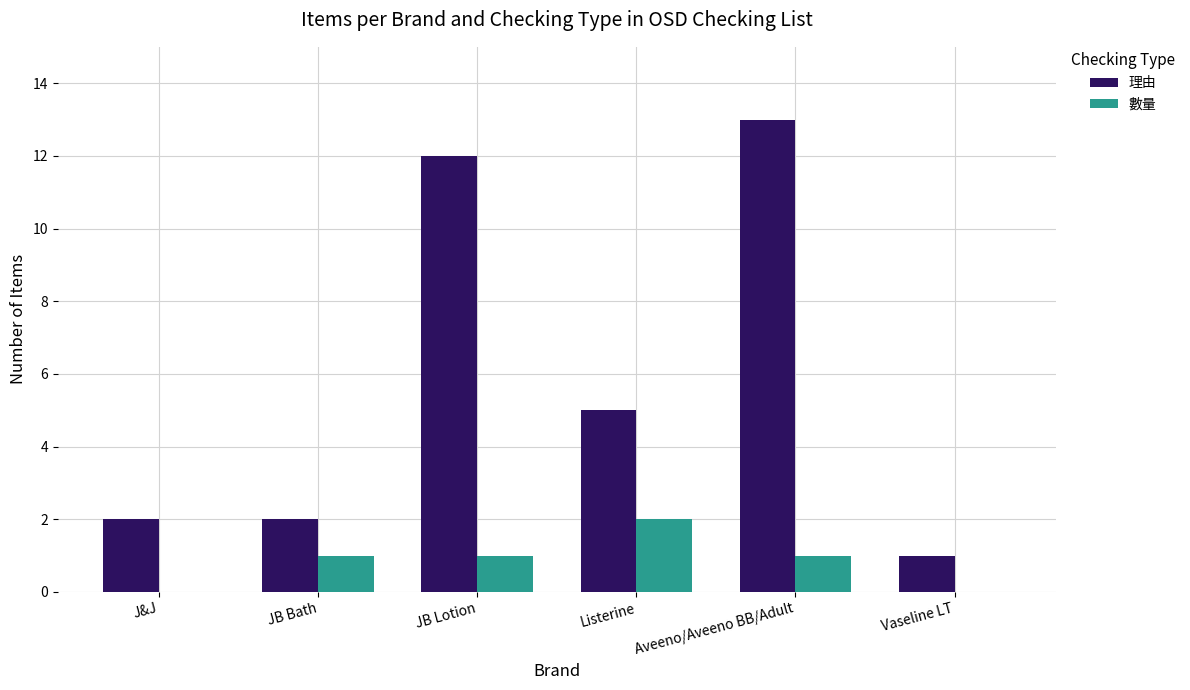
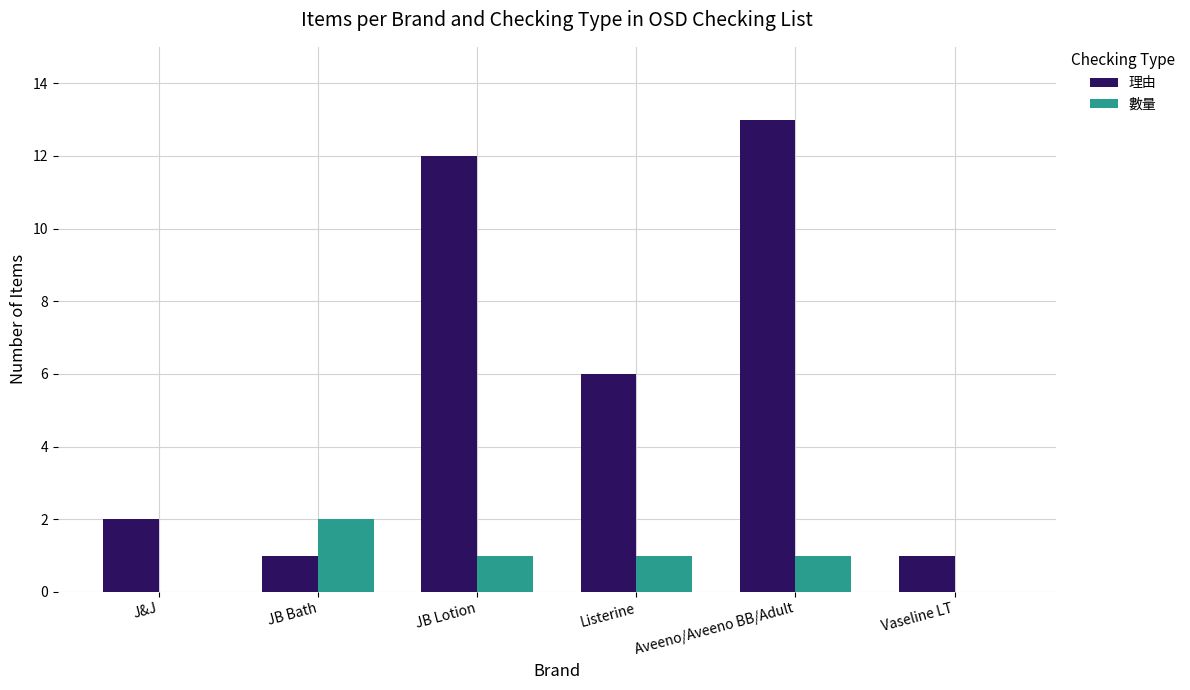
  {
    "理由": {
      "J&J": 2,
-     "JB Bath": 2,
+     "JB Bath": 1,
      "JB Lotion": 12,
-     "Listerine": 5,
+     "Listerine": 6,
      "Aveeno/Aveeno BB/Adult": 13,
      "Vaseline LT": 1
    },
    "數量": {
      "J&J": 0,
-     "JB Bath": 1,
+     "JB Bath": 2,
      "JB Lotion": 1,
-     "Listerine": 2,
+     "Listerine": 1,
      "Aveeno/Aveeno BB/Adult": 1,
      "Vaseline LT": 0
    }
  }
